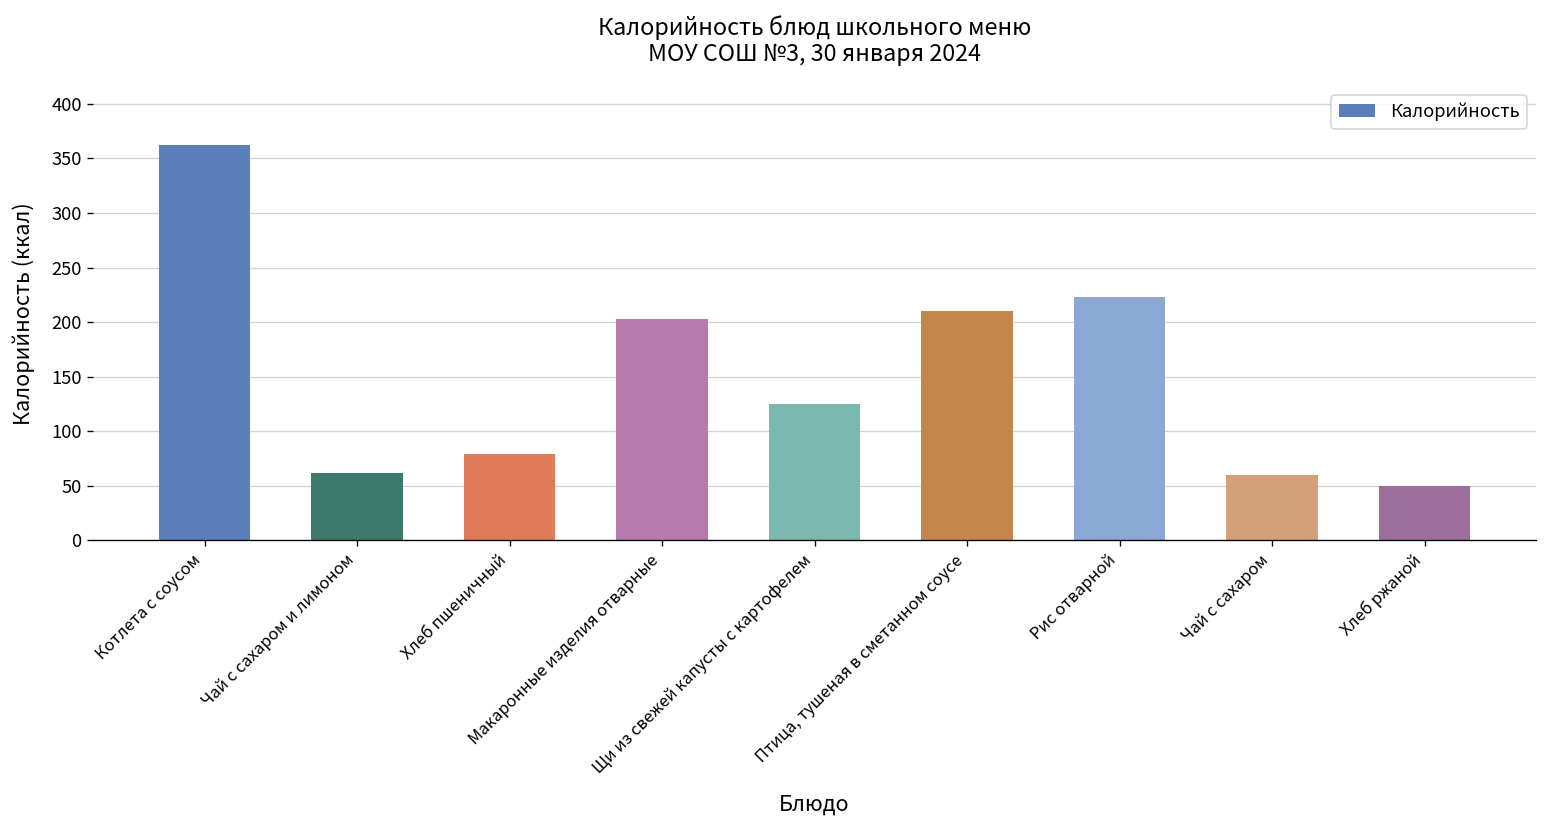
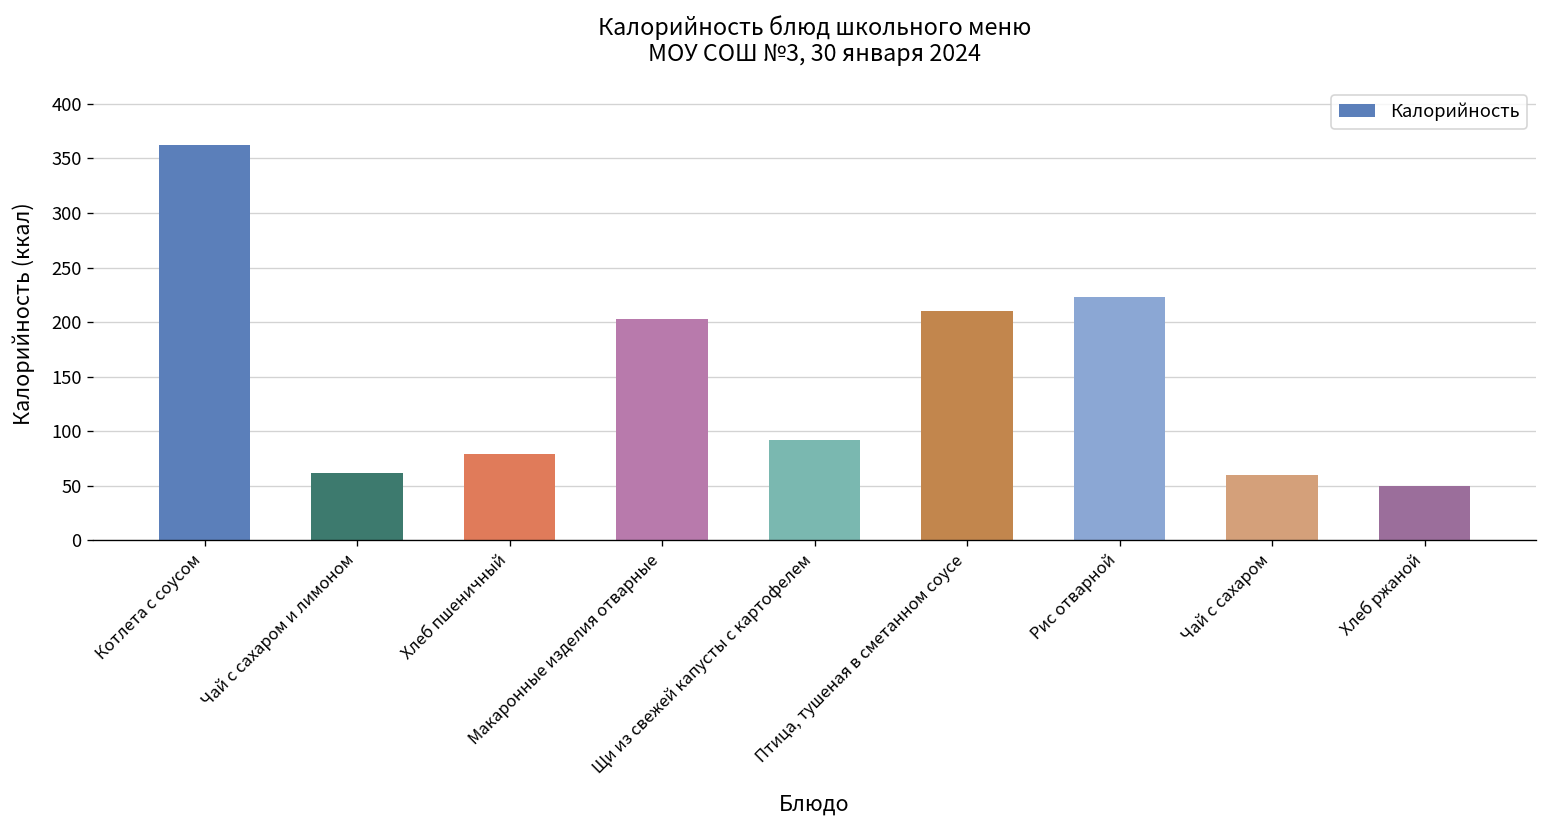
  {
    "Котлета с соусом": 360,
    "Чай с сахаром и лимоном": 60,
    "Хлеб пшеничный": 80,
    "Макаронные изделия отварные": 200,
-   "Щи из свежей капусты с картофелем": 130,
+   "Щи из свежей капусты с картофелем": 90,
    "Птица, тушеная в сметанном соусе": 210,
    "Рис отварной": 220,
    "Чай с сахаром": 60,
    "Хлеб ржаной": 50
  }
